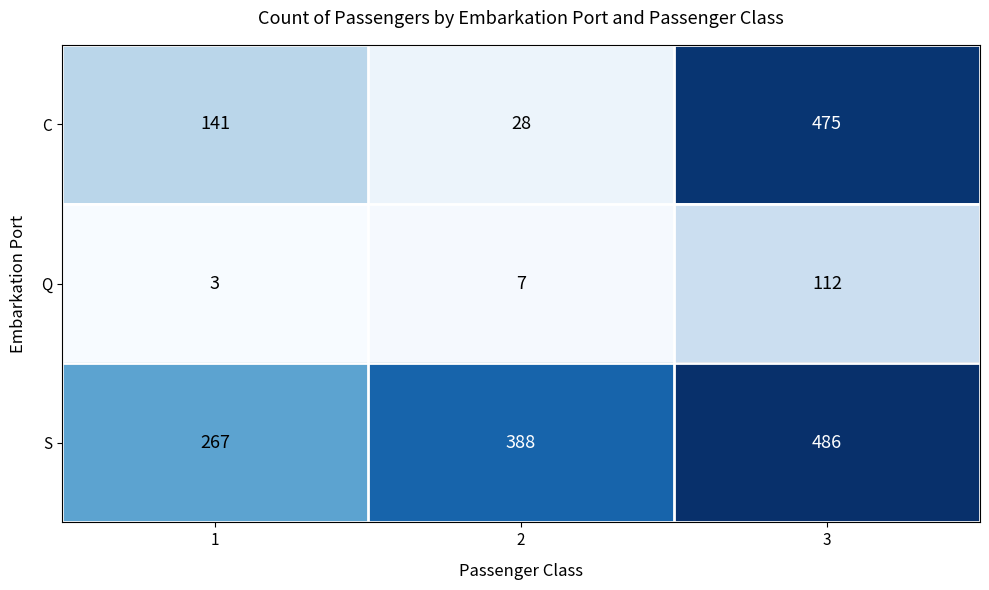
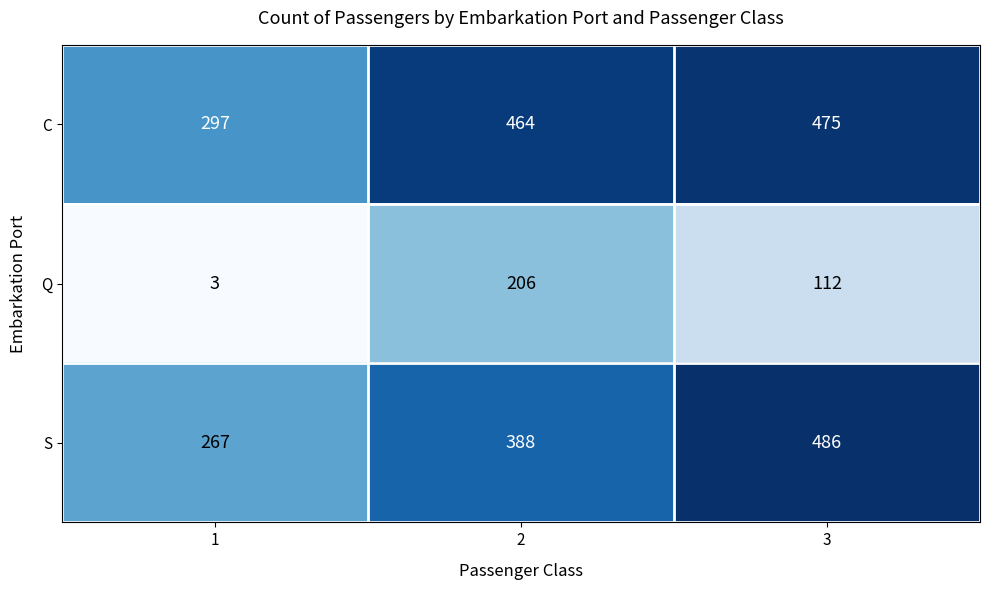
  {
    "C": {
-     "1": 141,
-     "2": 28,
+     "1": 297,
+     "2": 464,
      "3": 475
    },
    "Q": {
      "1": 3,
-     "2": 7,
+     "2": 206,
      "3": 112
    },
    "S": {
      "1": 267,
      "2": 388,
      "3": 486
    }
  }
